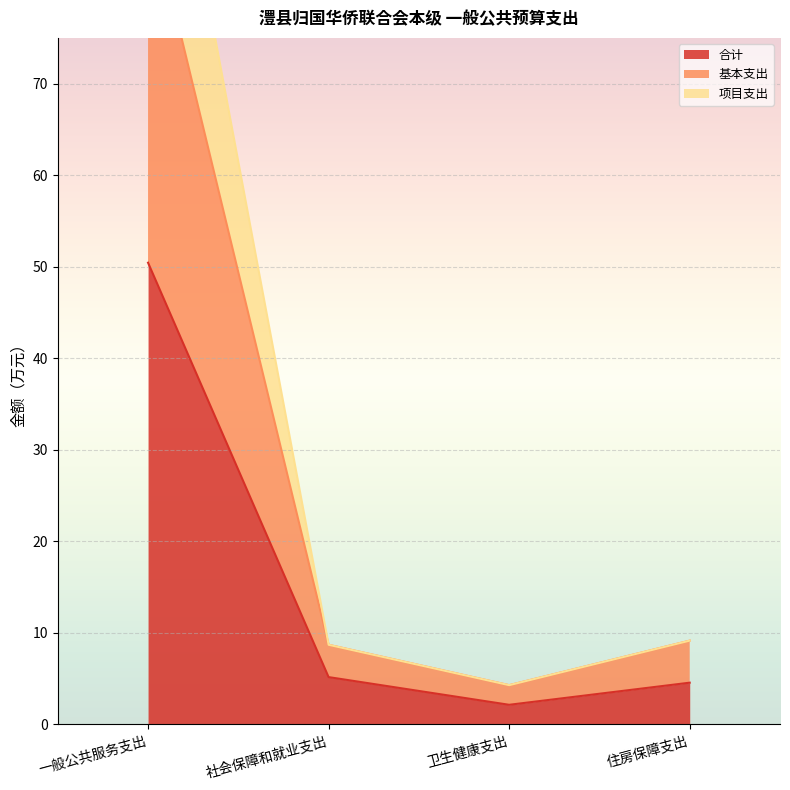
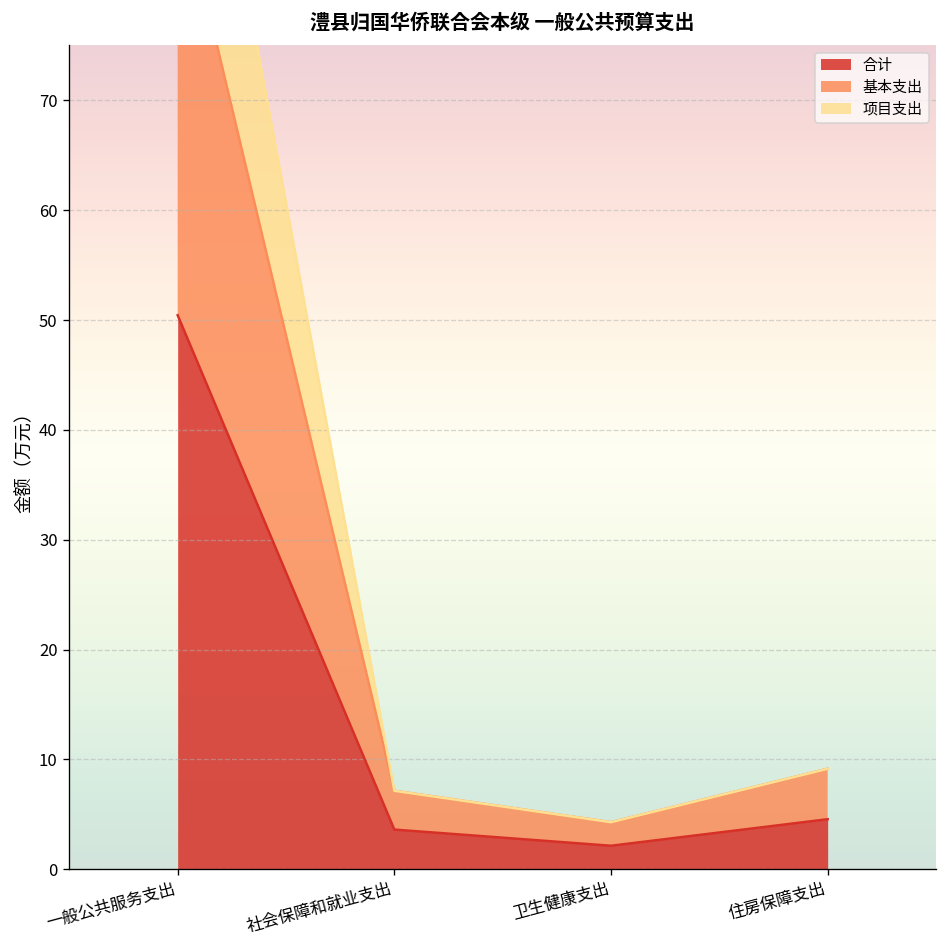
  {
    "合计": {
      "一般公共服务支出": 50,
-     "社会保障和就业支出": 5,
+     "社会保障和就业支出": 4,
      "卫生健康支出": 2,
      "住房保障支出": 5
    }
  }
